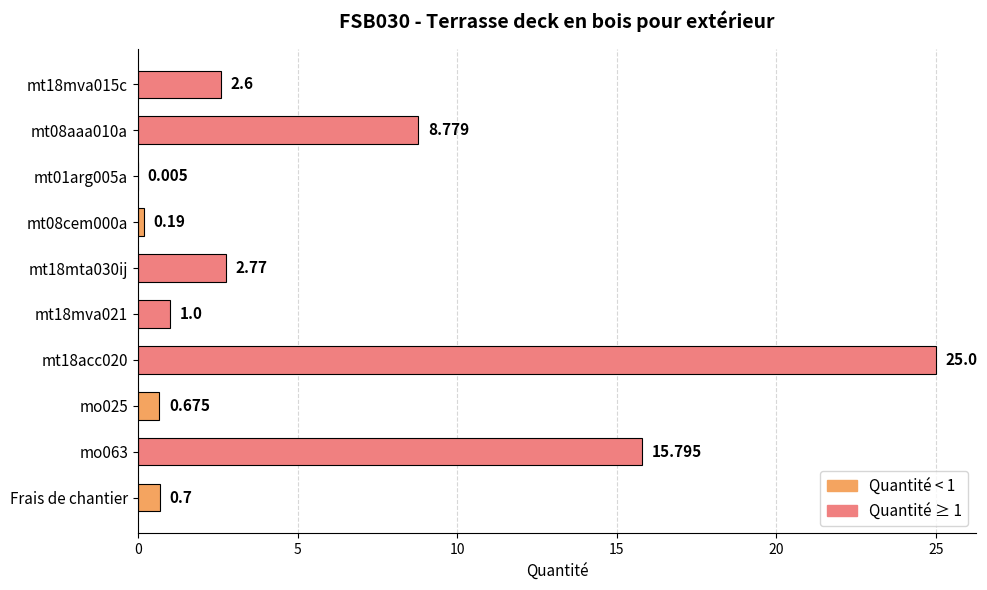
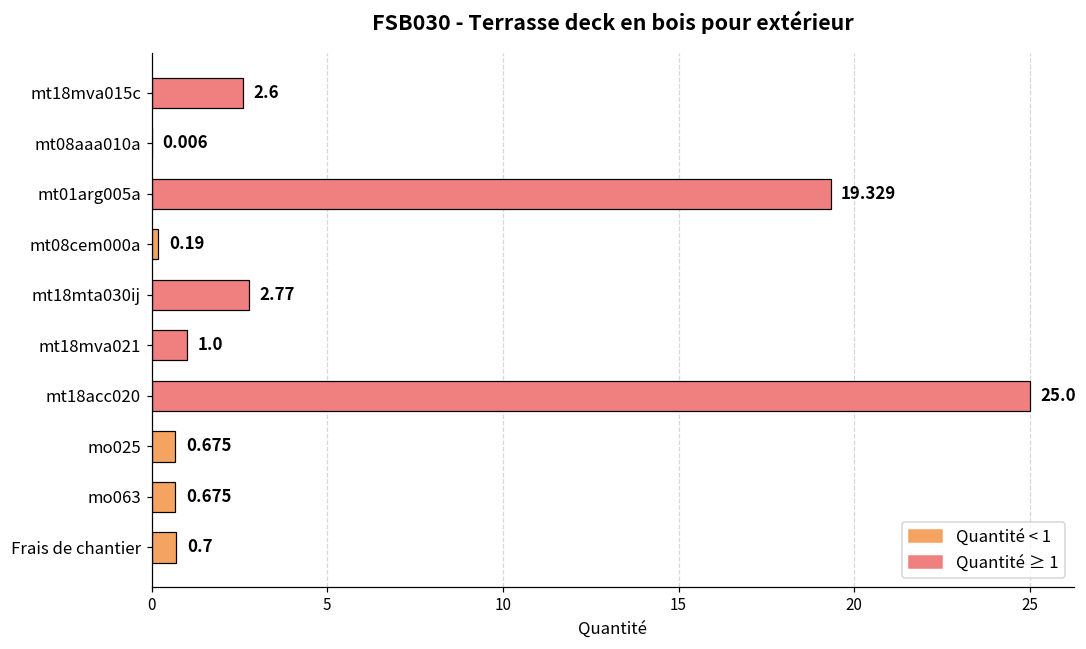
  {
    "mt18mva015c": 2.6,
-   "mt08aaa010a": 8.779,
-   "mt01arg005a": 0.005,
+   "mt08aaa010a": 0.006,
+   "mt01arg005a": 19.329,
    "mt08cem000a": 0.19,
    "mt18mta030ij": 2.77,
    "mt18mva021": 1.0,
    "mt18acc020": 25.0,
    "mo025": 0.675,
-   "mo063": 15.795,
+   "mo063": 0.675,
    "Frais de chantier": 0.7
  }
